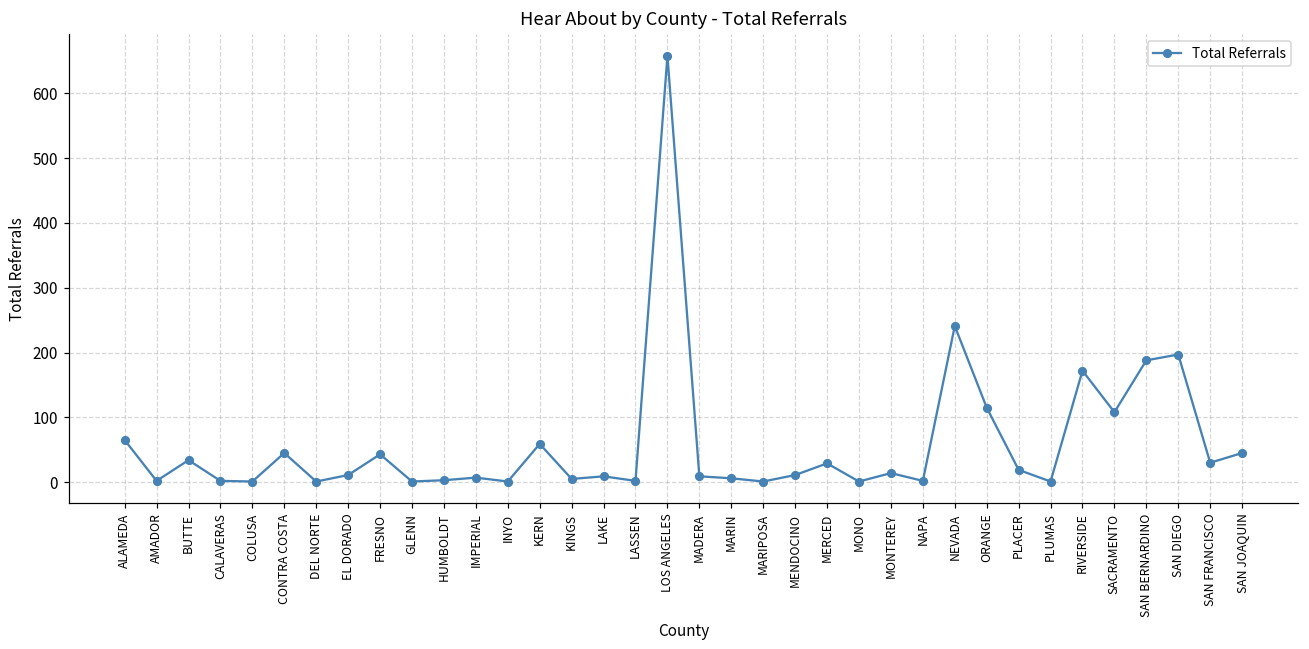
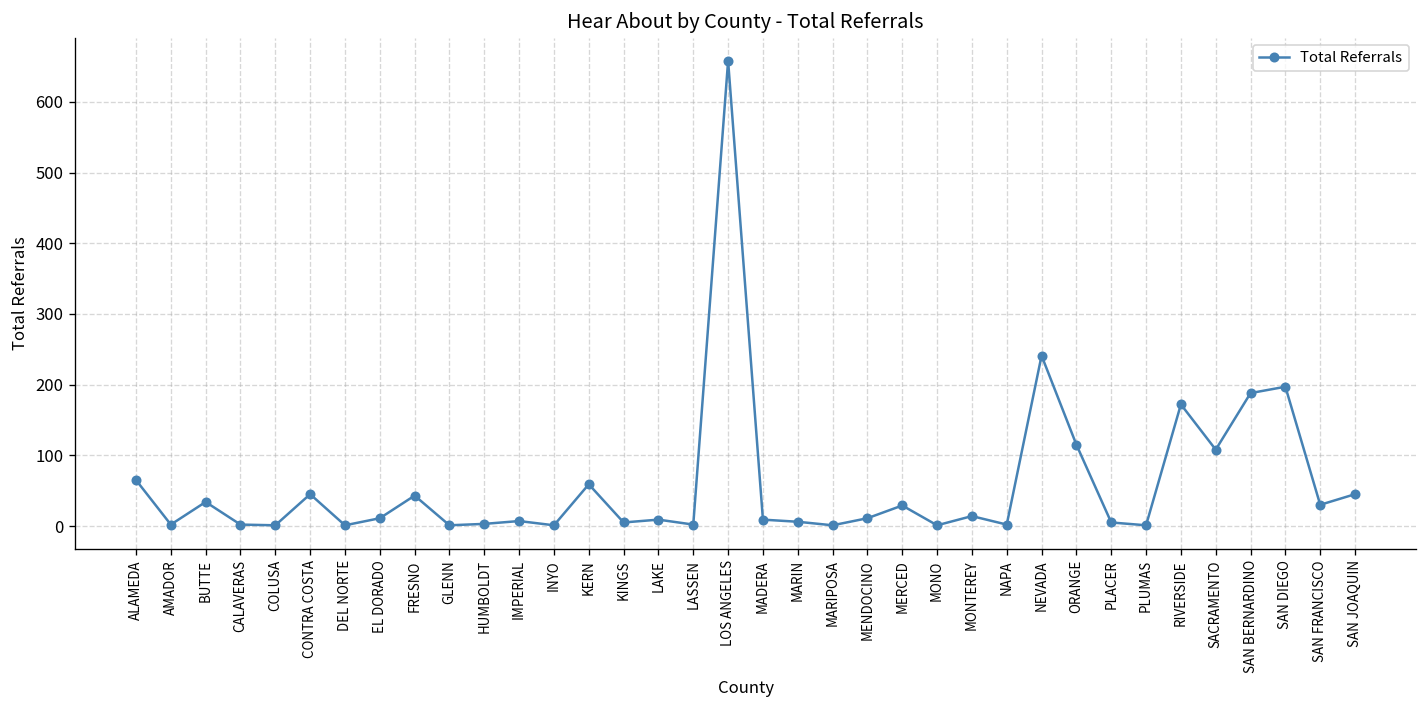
  {
    "ALAMEDA": 70,
    "AMADOR": 0,
    "BUTTE": 30,
    "CALAVERAS": 0,
    "COLUSA": 0,
    "CONTRA COSTA": 50,
    "DEL NORTE": 0,
    "EL DORADO": 10,
    "FRESNO": 40,
    "GLENN": 0,
    "HUMBOLDT": 0,
    "IMPERIAL": 10,
    "INYO": 0,
    "KERN": 60,
    "KINGS": 10,
    "LAKE": 10,
    "LASSEN": 0,
    "LOS ANGELES": 660,
    "MADERA": 10,
    "MARIN": 10,
    "MARIPOSA": 0,
    "MENDOCINO": 10,
    "MERCED": 30,
    "MONO": 0,
    "MONTEREY": 10,
    "NAPA": 0,
    "NEVADA": 240,
    "ORANGE": 120,
-   "PLACER": 20,
+   "PLACER": 10,
    "PLUMAS": 0,
    "RIVERSIDE": 170,
    "SACRAMENTO": 110,
    "SAN BERNARDINO": 190,
    "SAN DIEGO": 200,
    "SAN FRANCISCO": 30,
    "SAN JOAQUIN": 50
  }
